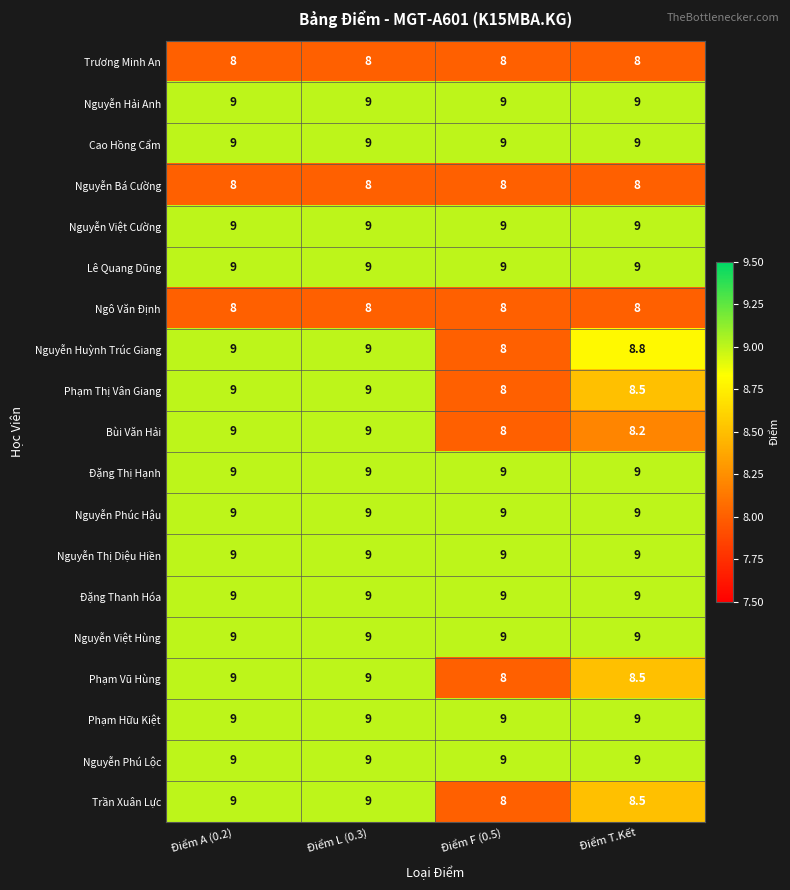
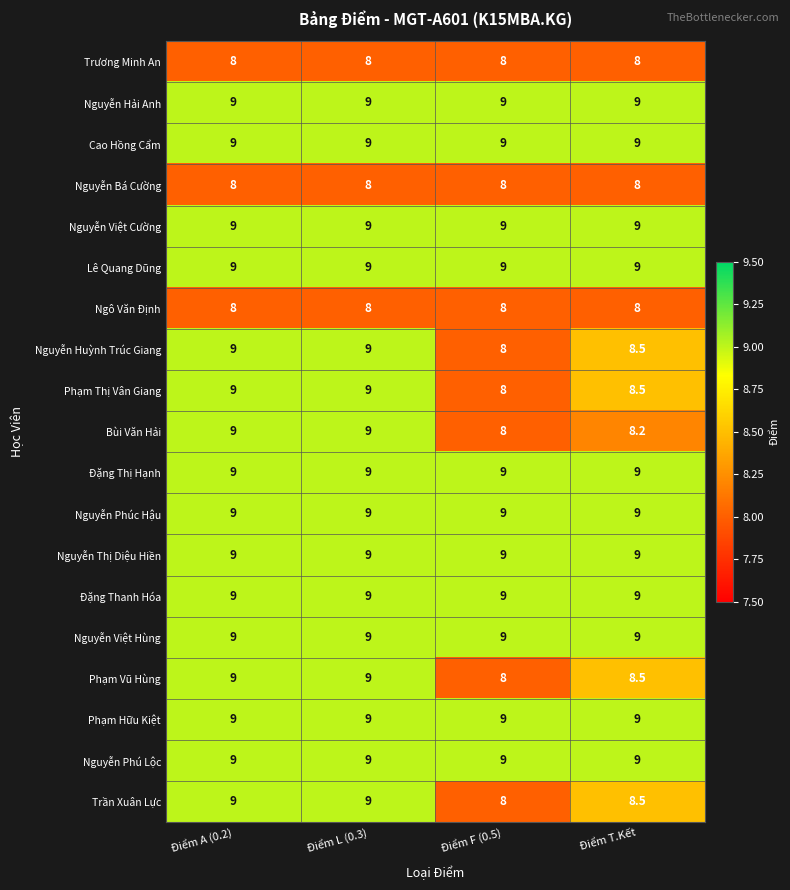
  {
    "Trương Minh An": {
      "Điểm A (0.2)": 8,
      "Điểm L (0.3)": 8,
      "Điểm F (0.5)": 8,
      "Điểm T.Kết": 8
    },
    "Nguyễn Hải Anh": {
      "Điểm A (0.2)": 9,
      "Điểm L (0.3)": 9,
      "Điểm F (0.5)": 9,
      "Điểm T.Kết": 9
    },
    "Cao Hồng Cẩm": {
      "Điểm A (0.2)": 9,
      "Điểm L (0.3)": 9,
      "Điểm F (0.5)": 9,
      "Điểm T.Kết": 9
    },
    "Nguyễn Bá Cường": {
      "Điểm A (0.2)": 8,
      "Điểm L (0.3)": 8,
      "Điểm F (0.5)": 8,
      "Điểm T.Kết": 8
    },
    "Nguyễn Việt Cường": {
      "Điểm A (0.2)": 9,
      "Điểm L (0.3)": 9,
      "Điểm F (0.5)": 9,
      "Điểm T.Kết": 9
    },
    "Lê Quang Dũng": {
      "Điểm A (0.2)": 9,
      "Điểm L (0.3)": 9,
      "Điểm F (0.5)": 9,
      "Điểm T.Kết": 9
    },
    "Ngô Văn Định": {
      "Điểm A (0.2)": 8,
      "Điểm L (0.3)": 8,
      "Điểm F (0.5)": 8,
      "Điểm T.Kết": 8
    },
    "Nguyễn Huỳnh Trúc Giang": {
      "Điểm A (0.2)": 9,
      "Điểm L (0.3)": 9,
      "Điểm F (0.5)": 8,
-     "Điểm T.Kết": 8.8
+     "Điểm T.Kết": 8.5
    },
    "Phạm Thị Vân Giang": {
      "Điểm A (0.2)": 9,
      "Điểm L (0.3)": 9,
      "Điểm F (0.5)": 8,
      "Điểm T.Kết": 8.5
    },
    "Bùi Văn Hải": {
      "Điểm A (0.2)": 9,
      "Điểm L (0.3)": 9,
      "Điểm F (0.5)": 8,
      "Điểm T.Kết": 8.2
    },
    "Đặng Thị Hạnh": {
      "Điểm A (0.2)": 9,
      "Điểm L (0.3)": 9,
      "Điểm F (0.5)": 9,
      "Điểm T.Kết": 9
    },
    "Nguyễn Phúc Hậu": {
      "Điểm A (0.2)": 9,
      "Điểm L (0.3)": 9,
      "Điểm F (0.5)": 9,
      "Điểm T.Kết": 9
    },
    "Nguyễn Thị Diệu Hiền": {
      "Điểm A (0.2)": 9,
      "Điểm L (0.3)": 9,
      "Điểm F (0.5)": 9,
      "Điểm T.Kết": 9
    },
    "Đặng Thanh Hóa": {
      "Điểm A (0.2)": 9,
      "Điểm L (0.3)": 9,
      "Điểm F (0.5)": 9,
      "Điểm T.Kết": 9
    },
    "Nguyễn Việt Hùng": {
      "Điểm A (0.2)": 9,
      "Điểm L (0.3)": 9,
      "Điểm F (0.5)": 9,
      "Điểm T.Kết": 9
    },
    "Phạm Vũ Hùng": {
      "Điểm A (0.2)": 9,
      "Điểm L (0.3)": 9,
      "Điểm F (0.5)": 8,
      "Điểm T.Kết": 8.5
    },
    "Phạm Hữu Kiệt": {
      "Điểm A (0.2)": 9,
      "Điểm L (0.3)": 9,
      "Điểm F (0.5)": 9,
      "Điểm T.Kết": 9
    },
    "Nguyễn Phú Lộc": {
      "Điểm A (0.2)": 9,
      "Điểm L (0.3)": 9,
      "Điểm F (0.5)": 9,
      "Điểm T.Kết": 9
    },
    "Trần Xuân Lực": {
      "Điểm A (0.2)": 9,
      "Điểm L (0.3)": 9,
      "Điểm F (0.5)": 8,
      "Điểm T.Kết": 8.5
    }
  }
